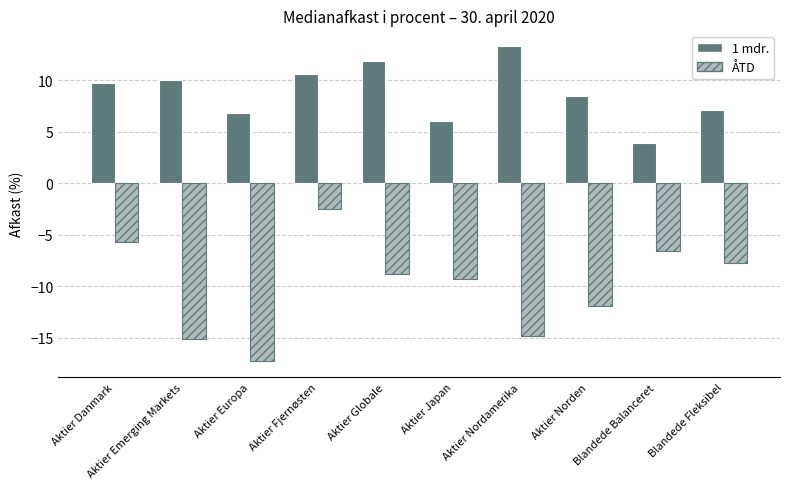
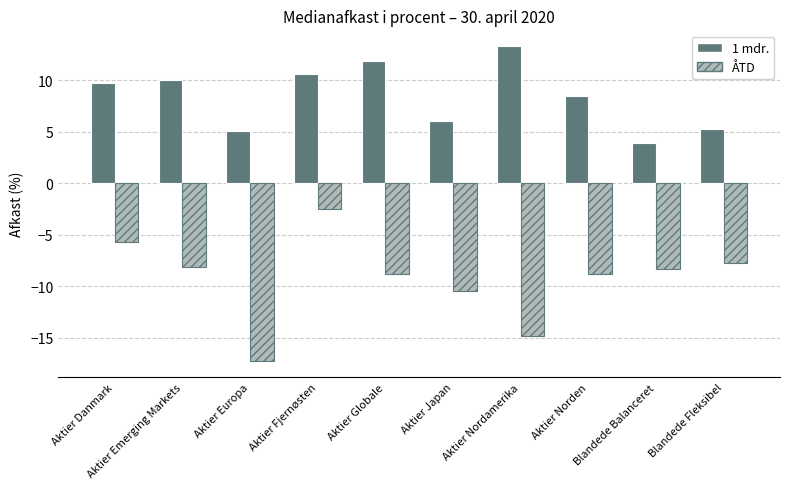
  {
    "1 mdr.": {
      "Aktier Danmark": 9.7,
      "Aktier Emerging Markets": 10.0,
-     "Aktier Europa": 6.8,
+     "Aktier Europa": 5.1,
      "Aktier Fjernøsten": 10.6,
      "Aktier Globale": 11.9,
      "Aktier Japan": 6.0,
      "Aktier Nordamerika": 13.3,
      "Aktier Norden": 8.4,
      "Blandede Balanceret": 3.9,
-     "Blandede Fleksibel": 7.1
+     "Blandede Fleksibel": 5.2
    },
    "ÅTD": {
      "Aktier Danmark": -5.7,
-     "Aktier Emerging Markets": -15.1,
+     "Aktier Emerging Markets": -8.2,
      "Aktier Europa": -17.3,
      "Aktier Fjernøsten": -2.5,
      "Aktier Globale": -8.8,
-     "Aktier Japan": -9.3,
+     "Aktier Japan": -10.4,
      "Aktier Nordamerika": -14.8,
-     "Aktier Norden": -11.9,
-     "Blandede Balanceret": -6.5,
+     "Aktier Norden": -8.8,
+     "Blandede Balanceret": -8.4,
      "Blandede Fleksibel": -7.7
    }
  }
